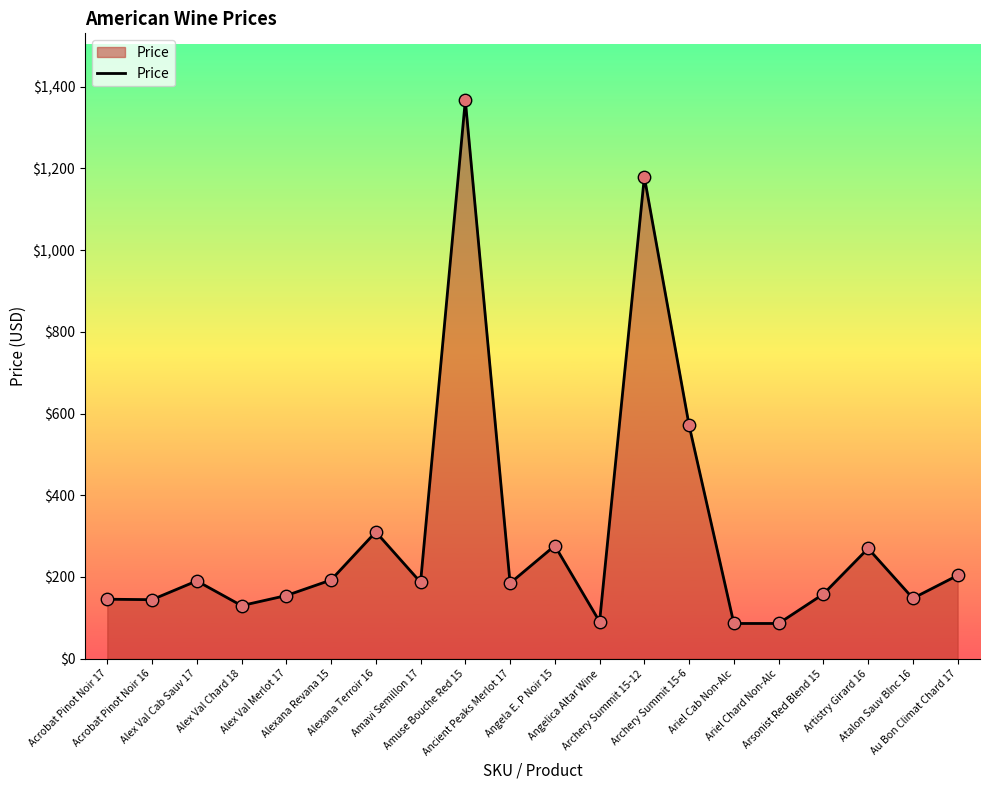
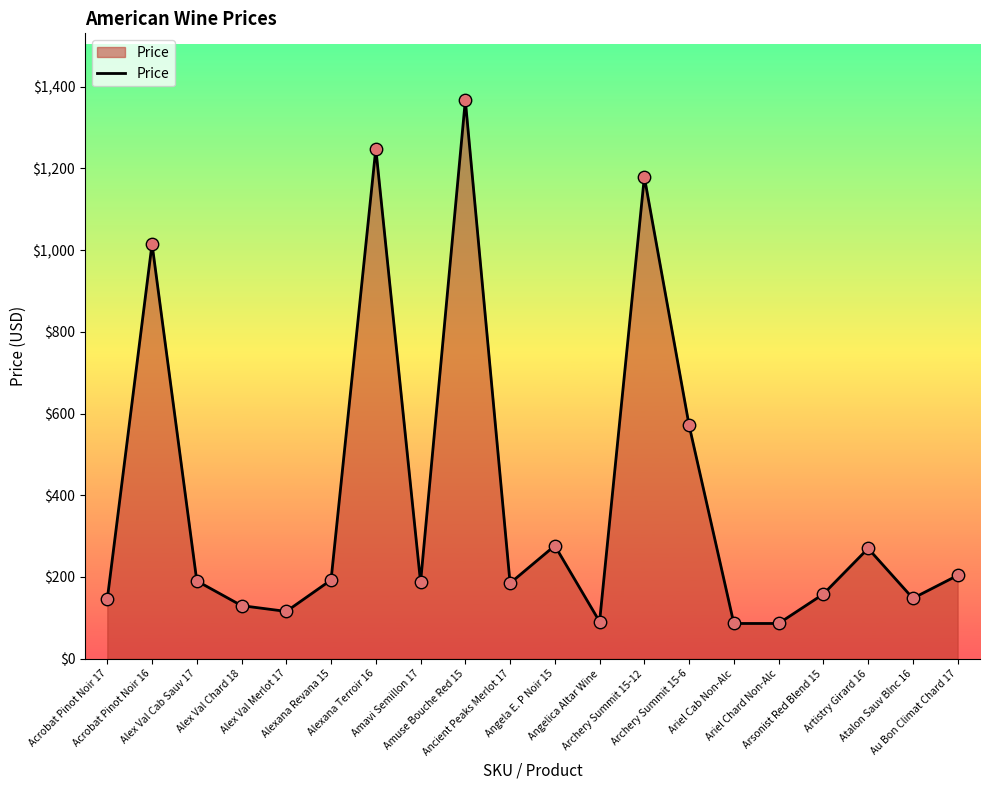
  {
    "Acrobat Pinot Noir 17": "$150",
-   "Acrobat Pinot Noir 16": "$140",
+   "Acrobat Pinot Noir 16": "$1,010",
    "Alex Val Cab Sauv 17": "$190",
    "Alex Val Chard 18": "$130",
-   "Alex Val Merlot 17": "$150",
+   "Alex Val Merlot 17": "$120",
    "Alexana Revana 15": "$190",
-   "Alexana Terroir 16": "$310",
+   "Alexana Terroir 16": "$1,250",
    "Amavi Semillon 17": "$190",
    "Amuse Bouche Red 15": "$1,370",
    "Ancient Peaks Merlot 17": "$180",
    "Angela E. P Noir 15": "$280",
    "Angelica Altar Wine": "$90",
    "Archery Summit 15-12": "$1,180",
    "Archery Summit 15-6": "$570",
    "Ariel Cab Non-Alc": "$90",
    "Ariel Chard Non-Alc": "$90",
    "Arsonist Red Blend 15": "$160",
    "Artistry Girard 16": "$270",
    "Atalon Sauv Blnc 16": "$150",
    "Au Bon Climat Chard 17": "$200"
  }
